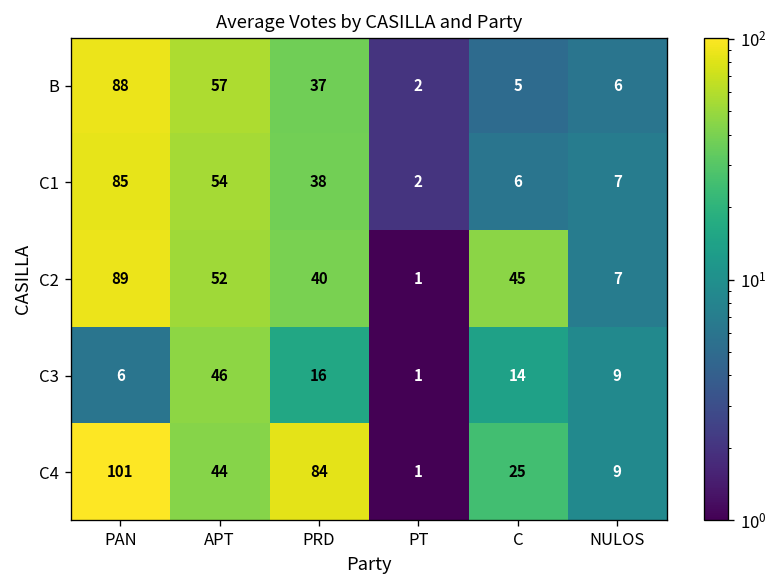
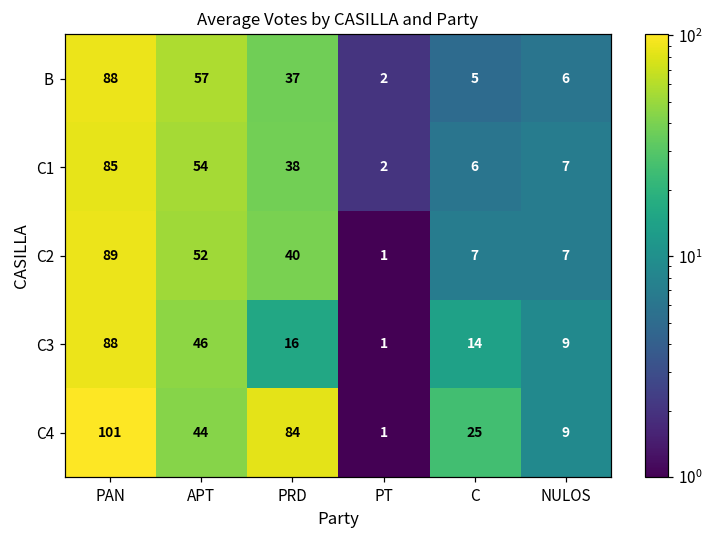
  {
    "B": {
      "PAN": 88,
      "APT": 57,
      "PRD": 37,
      "PT": 2,
      "C": 5,
      "NULOS": 6
    },
    "C1": {
      "PAN": 85,
      "APT": 54,
      "PRD": 38,
      "PT": 2,
      "C": 6,
      "NULOS": 7
    },
    "C2": {
      "PAN": 89,
      "APT": 52,
      "PRD": 40,
      "PT": 1,
-     "C": 45,
+     "C": 7,
      "NULOS": 7
    },
    "C3": {
-     "PAN": 6,
+     "PAN": 88,
      "APT": 46,
      "PRD": 16,
      "PT": 1,
      "C": 14,
      "NULOS": 9
    },
    "C4": {
      "PAN": 101,
      "APT": 44,
      "PRD": 84,
      "PT": 1,
      "C": 25,
      "NULOS": 9
    }
  }
